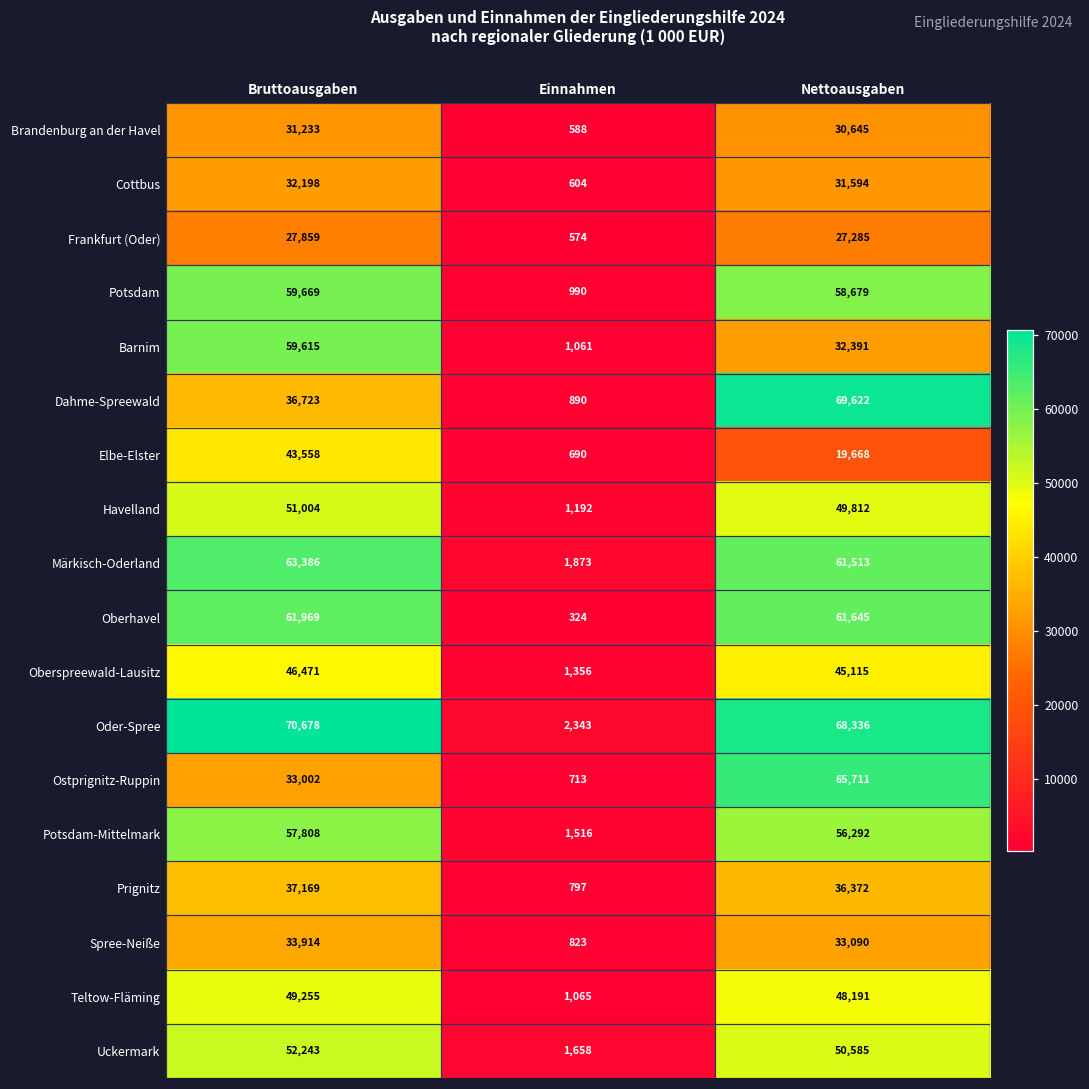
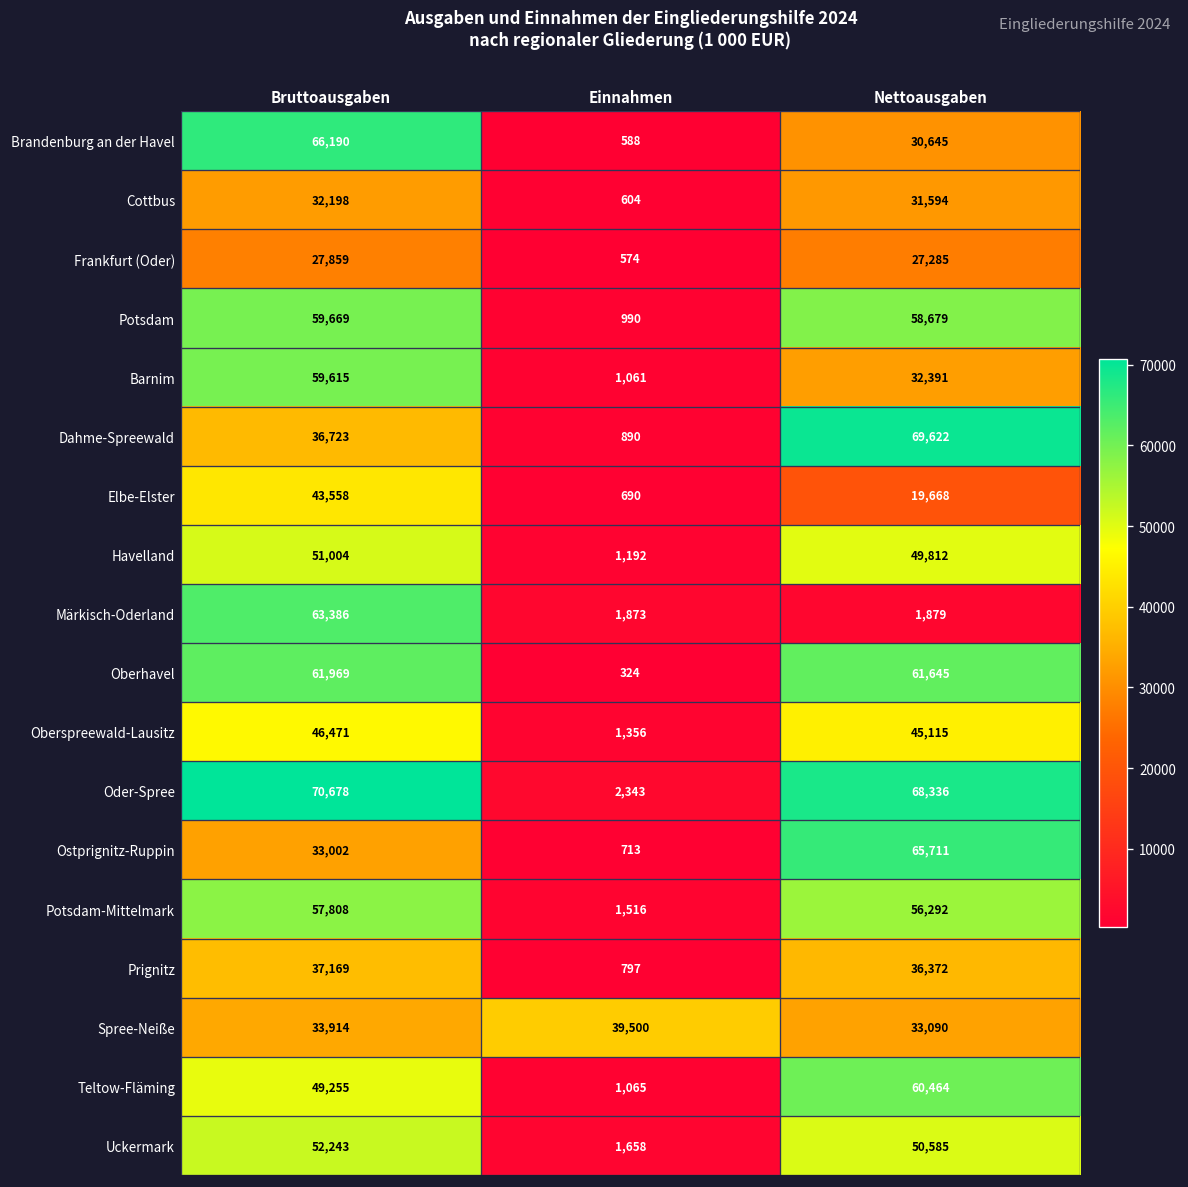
  {
    "Brandenburg an der Havel": {
-     "Bruttoausgaben": "31,233",
+     "Bruttoausgaben": "66,190",
      "Einnahmen": "588",
      "Nettoausgaben": "30,645"
    },
    "Cottbus": {
      "Bruttoausgaben": "32,198",
      "Einnahmen": "604",
      "Nettoausgaben": "31,594"
    },
    "Frankfurt (Oder)": {
      "Bruttoausgaben": "27,859",
      "Einnahmen": "574",
      "Nettoausgaben": "27,285"
    },
    "Potsdam": {
      "Bruttoausgaben": "59,669",
      "Einnahmen": "990",
      "Nettoausgaben": "58,679"
    },
    "Barnim": {
      "Bruttoausgaben": "59,615",
      "Einnahmen": "1,061",
      "Nettoausgaben": "32,391"
    },
    "Dahme-Spreewald": {
      "Bruttoausgaben": "36,723",
      "Einnahmen": "890",
      "Nettoausgaben": "69,622"
    },
    "Elbe-Elster": {
      "Bruttoausgaben": "43,558",
      "Einnahmen": "690",
      "Nettoausgaben": "19,668"
    },
    "Havelland": {
      "Bruttoausgaben": "51,004",
      "Einnahmen": "1,192",
      "Nettoausgaben": "49,812"
    },
    "Märkisch-Oderland": {
      "Bruttoausgaben": "63,386",
      "Einnahmen": "1,873",
-     "Nettoausgaben": "61,513"
+     "Nettoausgaben": "1,879"
    },
    "Oberhavel": {
      "Bruttoausgaben": "61,969",
      "Einnahmen": "324",
      "Nettoausgaben": "61,645"
    },
    "Oberspreewald-Lausitz": {
      "Bruttoausgaben": "46,471",
      "Einnahmen": "1,356",
      "Nettoausgaben": "45,115"
    },
    "Oder-Spree": {
      "Bruttoausgaben": "70,678",
      "Einnahmen": "2,343",
      "Nettoausgaben": "68,336"
    },
    "Ostprignitz-Ruppin": {
      "Bruttoausgaben": "33,002",
      "Einnahmen": "713",
      "Nettoausgaben": "65,711"
    },
    "Potsdam-Mittelmark": {
      "Bruttoausgaben": "57,808",
      "Einnahmen": "1,516",
      "Nettoausgaben": "56,292"
    },
    "Prignitz": {
      "Bruttoausgaben": "37,169",
      "Einnahmen": "797",
      "Nettoausgaben": "36,372"
    },
    "Spree-Neiße": {
      "Bruttoausgaben": "33,914",
-     "Einnahmen": "823",
+     "Einnahmen": "39,500",
      "Nettoausgaben": "33,090"
    },
    "Teltow-Fläming": {
      "Bruttoausgaben": "49,255",
      "Einnahmen": "1,065",
-     "Nettoausgaben": "48,191"
+     "Nettoausgaben": "60,464"
    },
    "Uckermark": {
      "Bruttoausgaben": "52,243",
      "Einnahmen": "1,658",
      "Nettoausgaben": "50,585"
    }
  }
